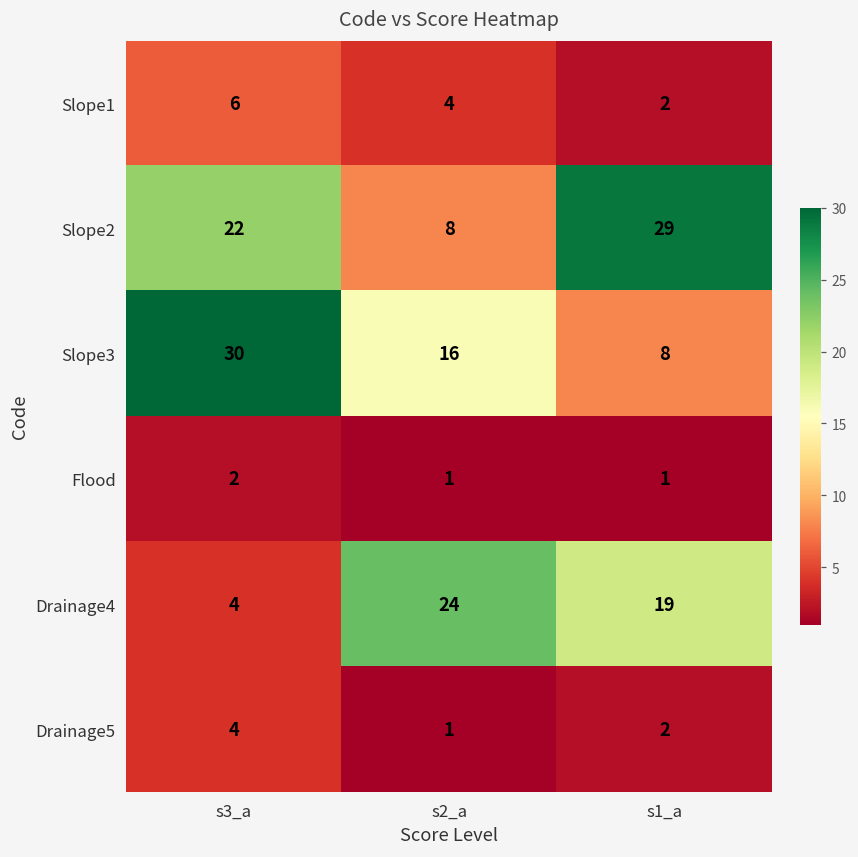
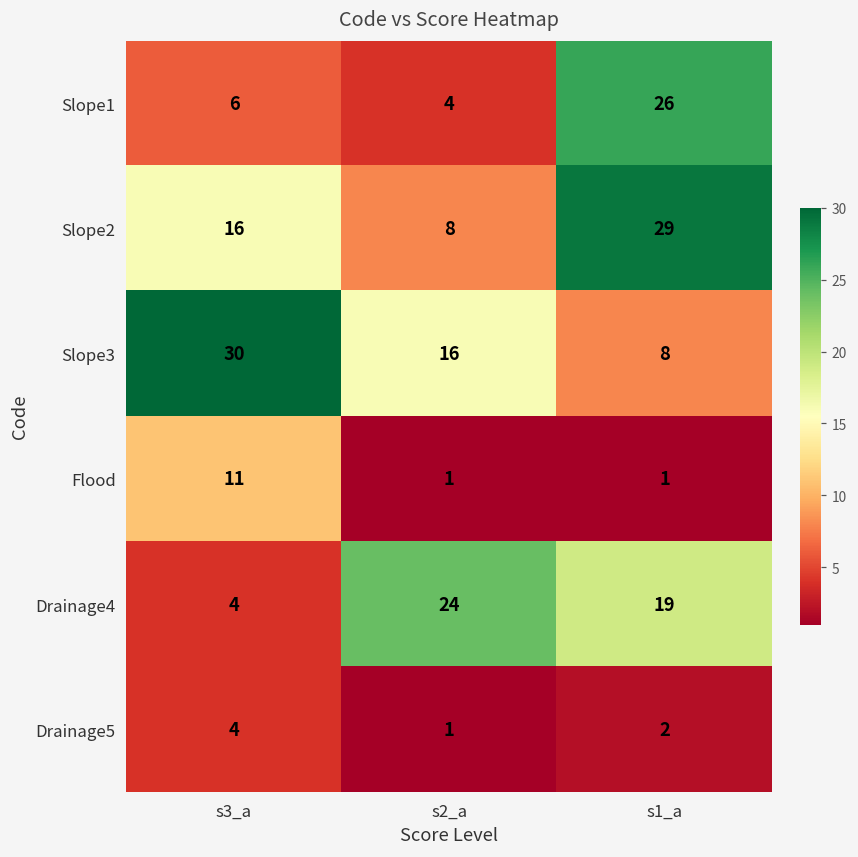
  {
    "Slope1": {
      "s3_a": 6,
      "s2_a": 4,
-     "s1_a": 2
+     "s1_a": 26
    },
    "Slope2": {
-     "s3_a": 22,
+     "s3_a": 16,
      "s2_a": 8,
      "s1_a": 29
    },
    "Slope3": {
      "s3_a": 30,
      "s2_a": 16,
      "s1_a": 8
    },
    "Flood": {
-     "s3_a": 2,
+     "s3_a": 11,
      "s2_a": 1,
      "s1_a": 1
    },
    "Drainage4": {
      "s3_a": 4,
      "s2_a": 24,
      "s1_a": 19
    },
    "Drainage5": {
      "s3_a": 4,
      "s2_a": 1,
      "s1_a": 2
    }
  }
